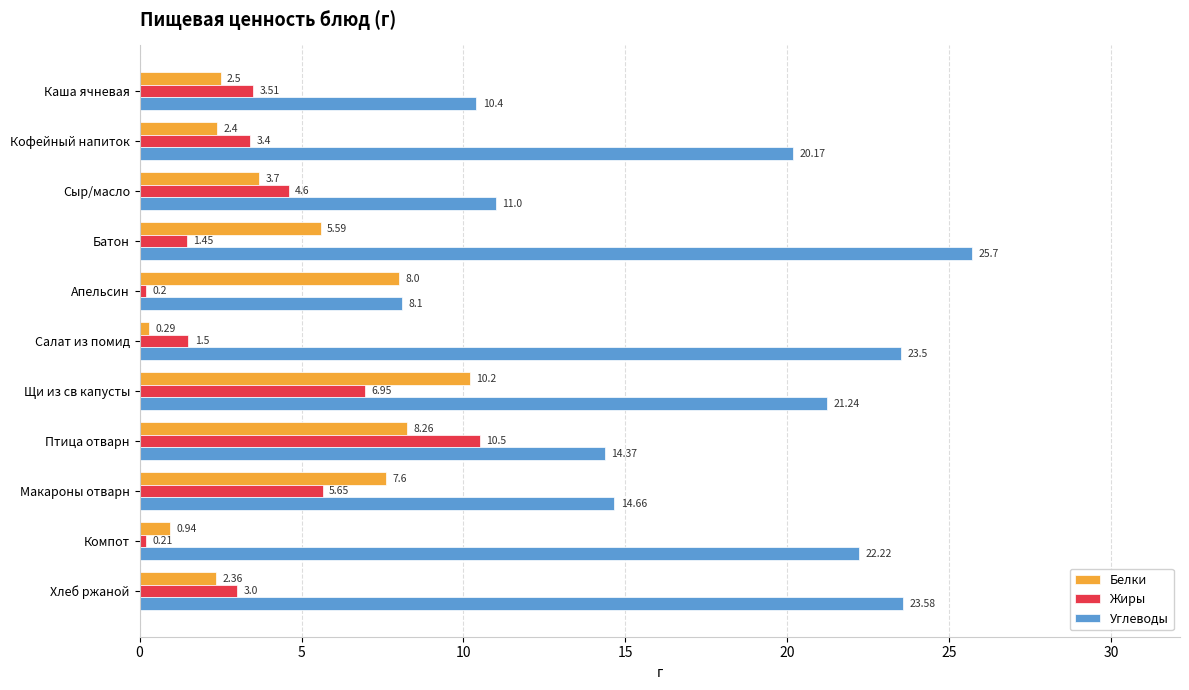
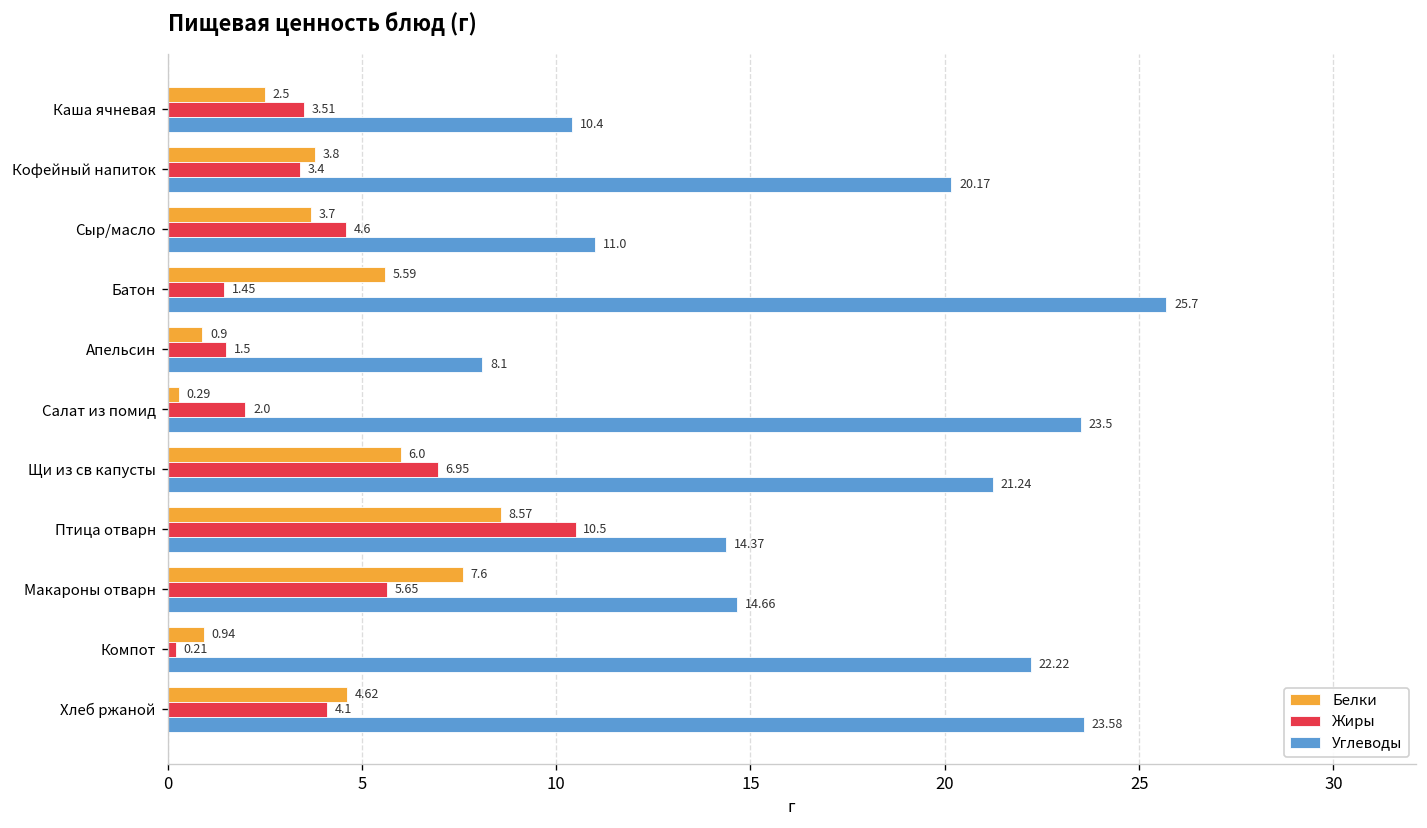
  {
    "Белки": {
      "Каша ячневая": 2.5,
-     "Кофейный напиток": 2.4,
+     "Кофейный напиток": 3.8,
      "Сыр/масло": 3.7,
      "Батон": 5.59,
-     "Апельсин": 8.0,
+     "Апельсин": 0.9,
      "Салат из помид": 0.29,
-     "Щи из св капусты": 10.2,
-     "Птица отварн": 8.26,
+     "Щи из св капусты": 6.0,
+     "Птица отварн": 8.57,
      "Макароны отварн": 7.6,
      "Компот": 0.94,
-     "Хлеб ржаной": 2.36
+     "Хлеб ржаной": 4.62
    },
    "Жиры": {
      "Каша ячневая": 3.51,
      "Кофейный напиток": 3.4,
      "Сыр/масло": 4.6,
      "Батон": 1.45,
-     "Апельсин": 0.2,
-     "Салат из помид": 1.5,
+     "Апельсин": 1.5,
+     "Салат из помид": 2.0,
      "Щи из св капусты": 6.95,
      "Птица отварн": 10.5,
      "Макароны отварн": 5.65,
      "Компот": 0.21,
-     "Хлеб ржаной": 3.0
+     "Хлеб ржаной": 4.1
    },
    "Углеводы": {
      "Каша ячневая": 10.4,
      "Кофейный напиток": 20.17,
      "Сыр/масло": 11.0,
      "Батон": 25.7,
      "Апельсин": 8.1,
      "Салат из помид": 23.5,
      "Щи из св капусты": 21.24,
      "Птица отварн": 14.37,
      "Макароны отварн": 14.66,
      "Компот": 22.22,
      "Хлеб ржаной": 23.58
    }
  }
